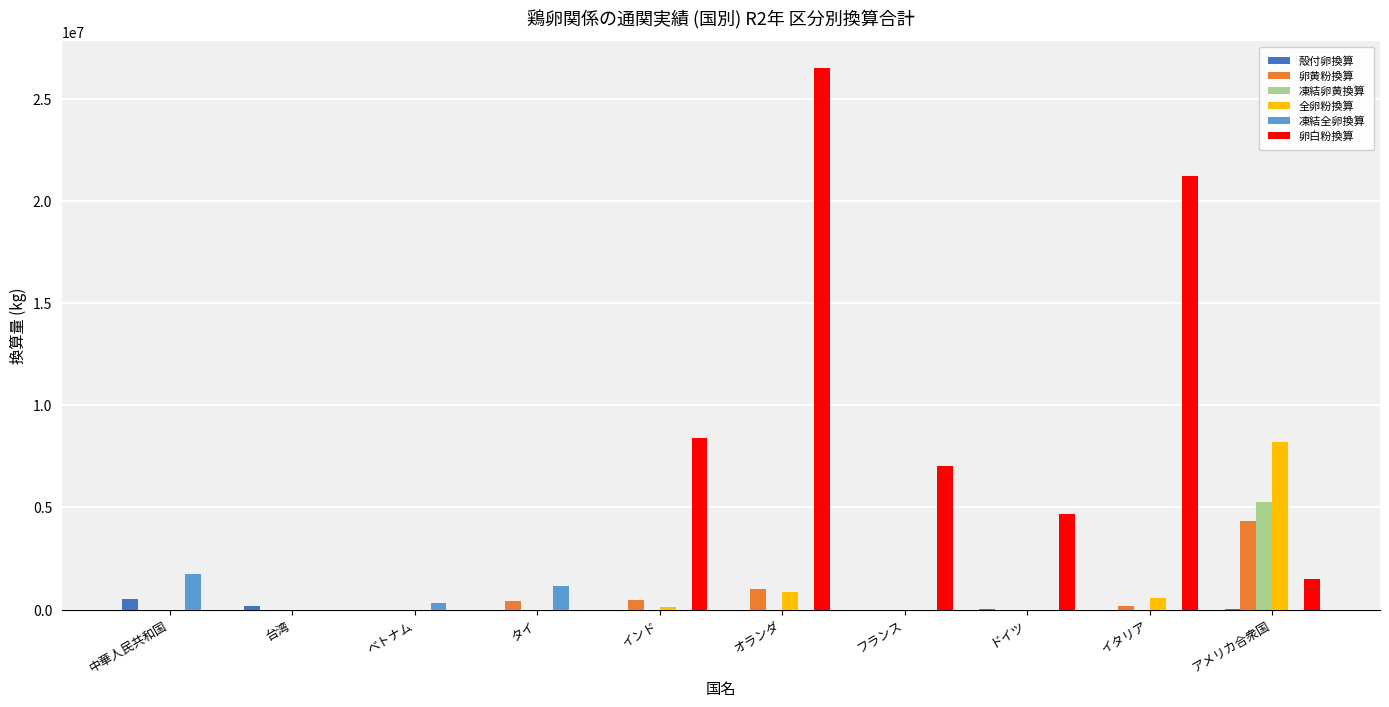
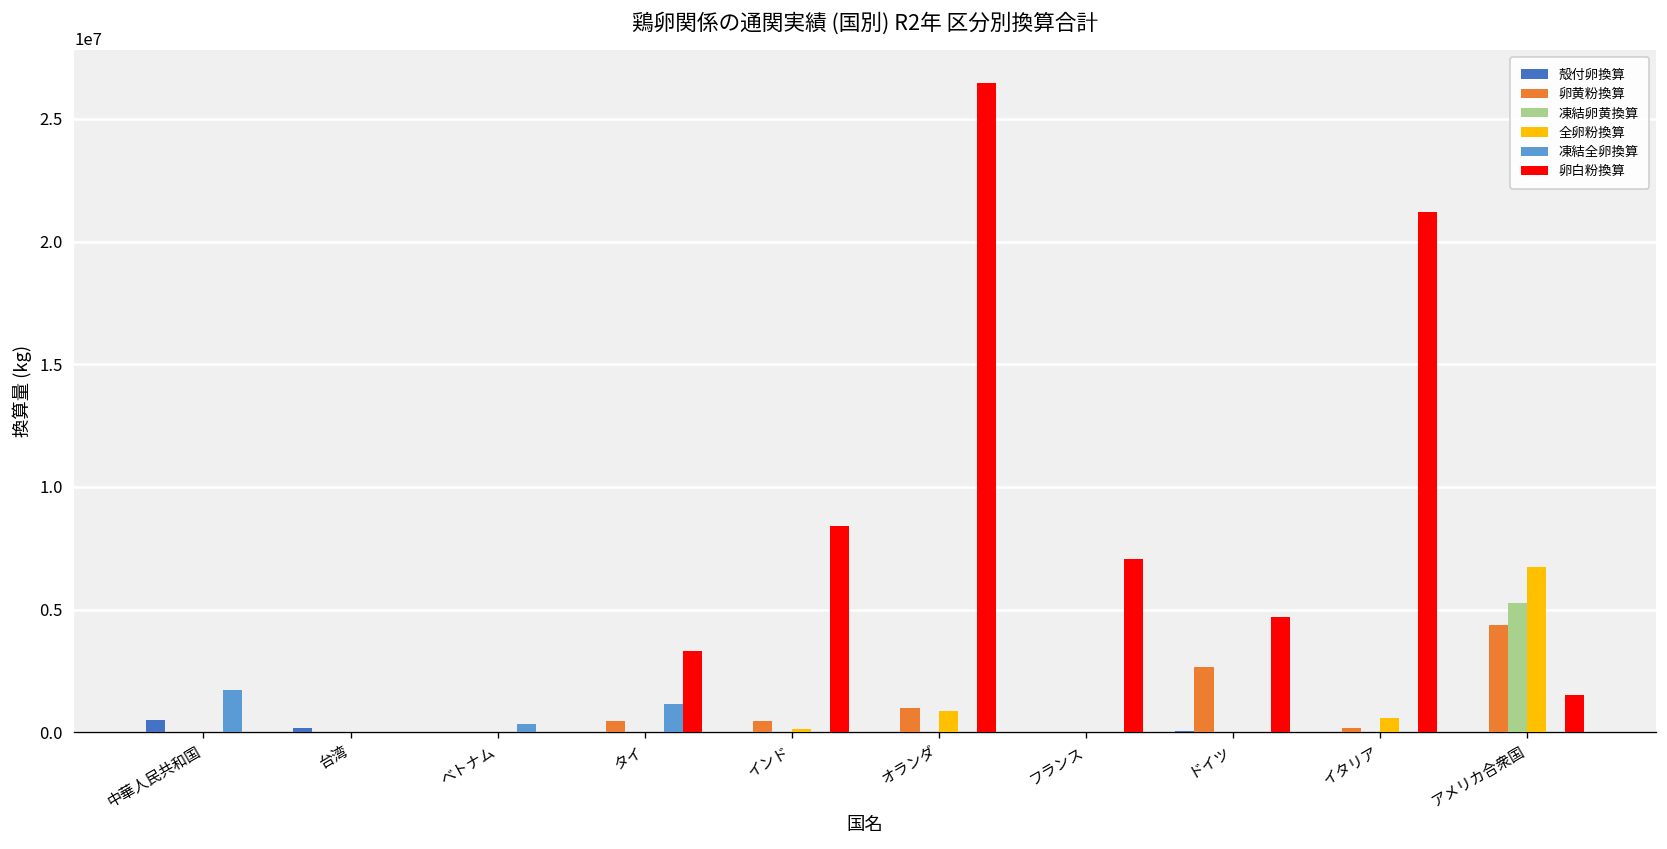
  {
    "卵黄粉換算": {
      "中華人民共和国": 0,
      "台湾": 0,
      "ベトナム": 0,
      "タイ": 400000,
      "インド": 500000,
      "オランダ": 1000000,
      "フランス": 0,
-     "ドイツ": 0,
+     "ドイツ": 2700000,
      "イタリア": 200000,
      "アメリカ合衆国": 4400000
    },
    "凍結卵黄換算": {
      "ベトナム": 0,
      "タイ": 0,
      "インド": 0,
      "オランダ": 0,
      "フランス": 0,
      "ドイツ": 0,
      "イタリア": 0,
      "アメリカ合衆国": 5300000
    },
    "全卵粉換算": {
      "中華人民共和国": 0,
      "台湾": 0,
      "ベトナム": 0,
      "タイ": 0,
      "オランダ": 800000,
      "フランス": 0,
      "ドイツ": 0,
      "イタリア": 600000,
-     "アメリカ合衆国": 8200000
+     "アメリカ合衆国": 6700000
    },
    "卵白粉換算": {
      "中華人民共和国": 0,
      "台湾": 0,
      "ベトナム": 0,
-     "タイ": 0,
+     "タイ": 3300000,
      "インド": 8400000,
      "オランダ": 26500000,
      "フランス": 7000000,
      "ドイツ": 4700000,
      "イタリア": 21200000,
      "アメリカ合衆国": 1500000
    }
  }
